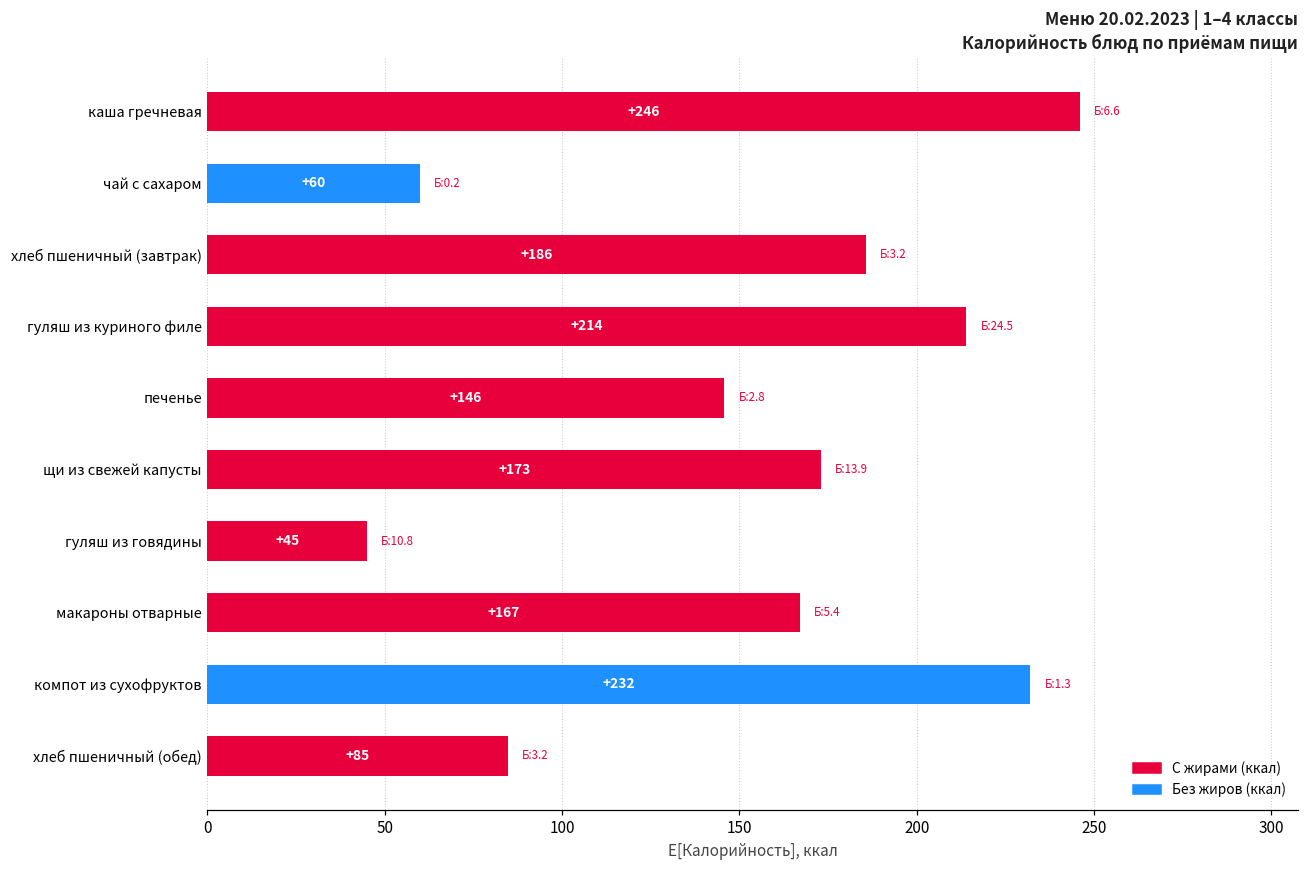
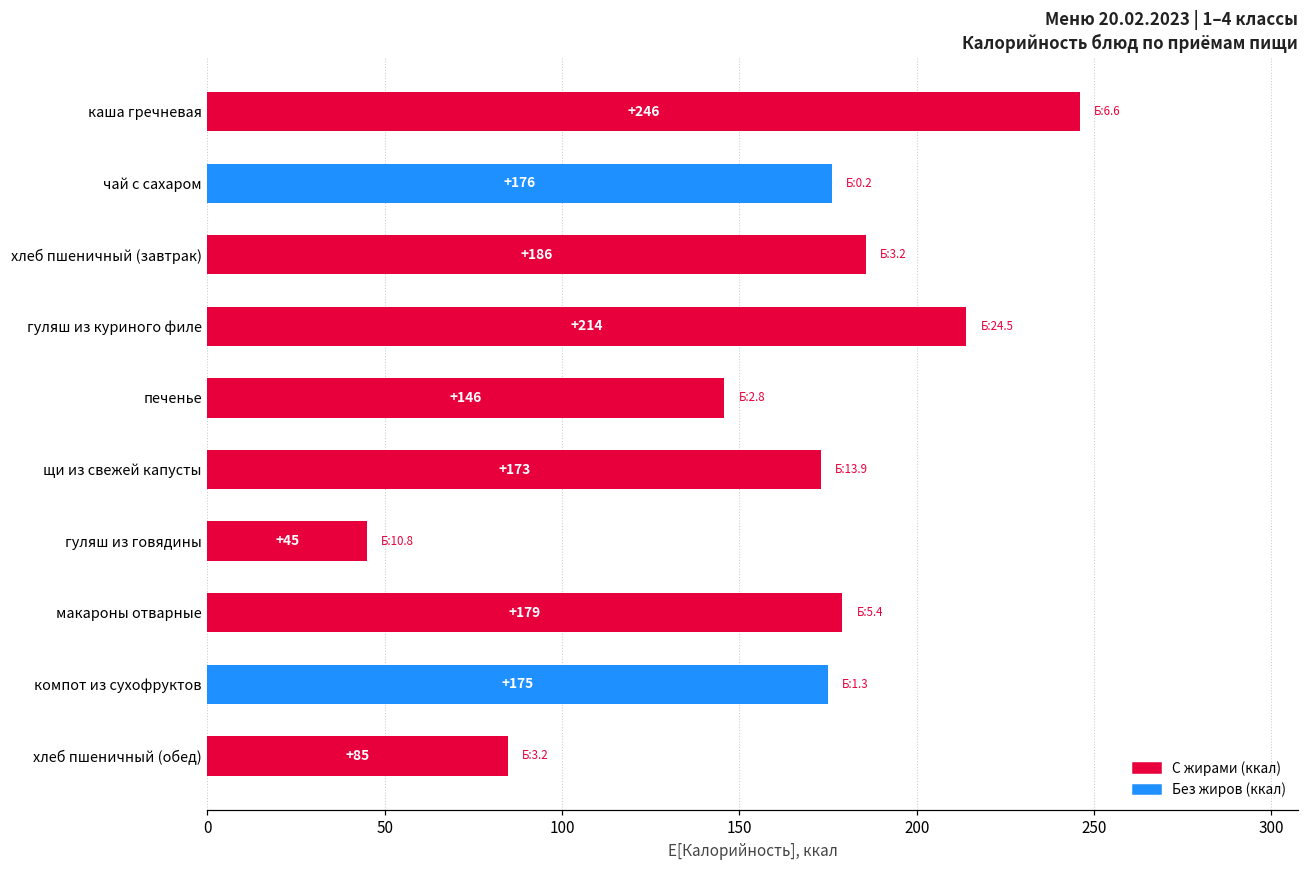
  {
    "каша гречневая": "+246",
-   "чай с сахаром": "+60",
+   "чай с сахаром": "+176",
    "хлеб пшеничный (завтрак)": "+186",
    "гуляш из куриного филе": "+214",
    "печенье": "+146",
    "щи из свежей капусты": "+173",
    "гуляш из говядины": "+45",
-   "макароны отварные": "+167",
-   "компот из сухофруктов": "+232",
+   "макароны отварные": "+179",
+   "компот из сухофруктов": "+175",
    "хлеб пшеничный (обед)": "+85"
  }
